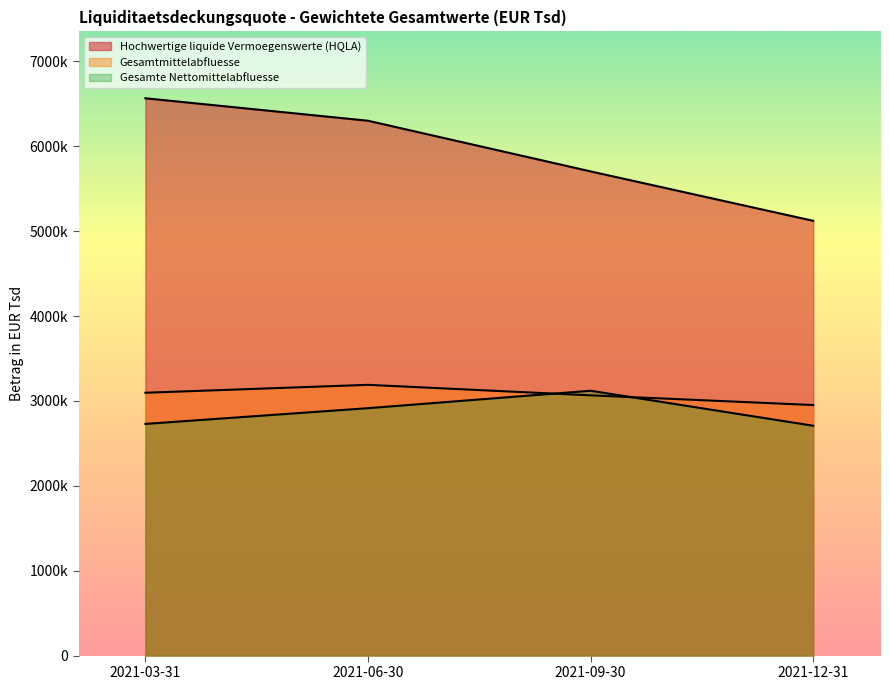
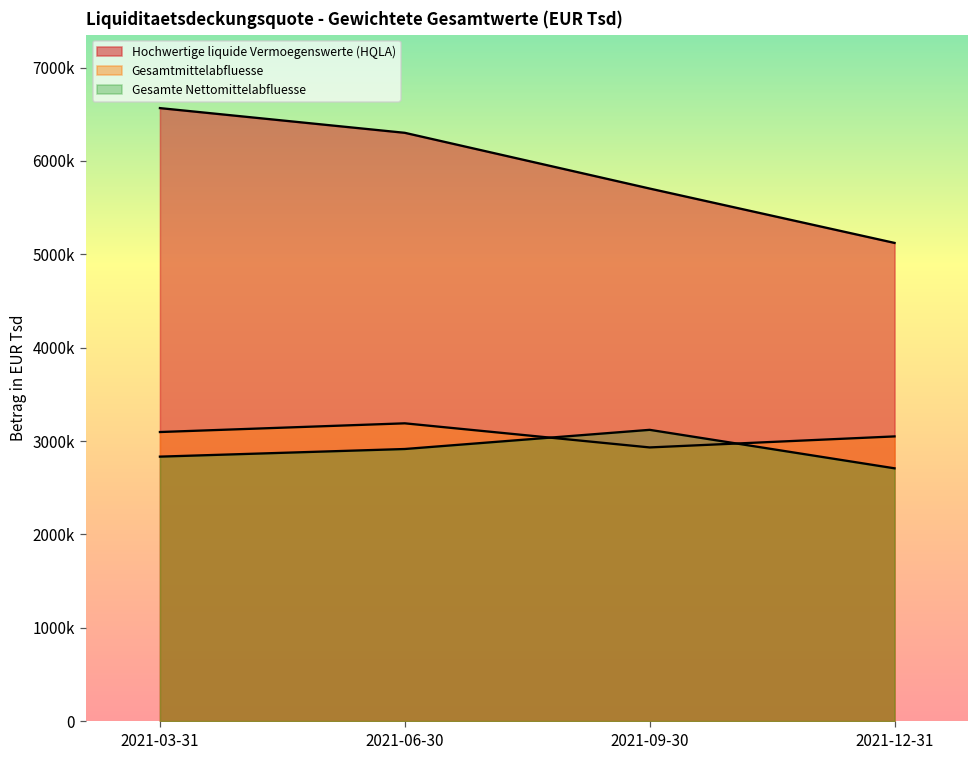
  {
    "Hochwertige liquide Vermoegenswerte (HQLA)": {
      "2021-03-31": 6600000,
      "2021-06-30": 6300000,
      "2021-09-30": 5700000,
      "2021-12-31": 5100000
    },
    "Gesamtmittelabfluesse": {
      "2021-03-31": 3100000,
      "2021-06-30": 3200000,
-     "2021-09-30": 3100000,
-     "2021-12-31": 2950000
+     "2021-09-30": 2900000,
+     "2021-12-31": 3050000
    },
    "Gesamte Nettomittelabfluesse": {
-     "2021-03-31": 2700000,
+     "2021-03-31": 2800000,
      "2021-06-30": 2900000,
      "2021-09-30": 3100000,
      "2021-12-31": 2700000
    }
  }
